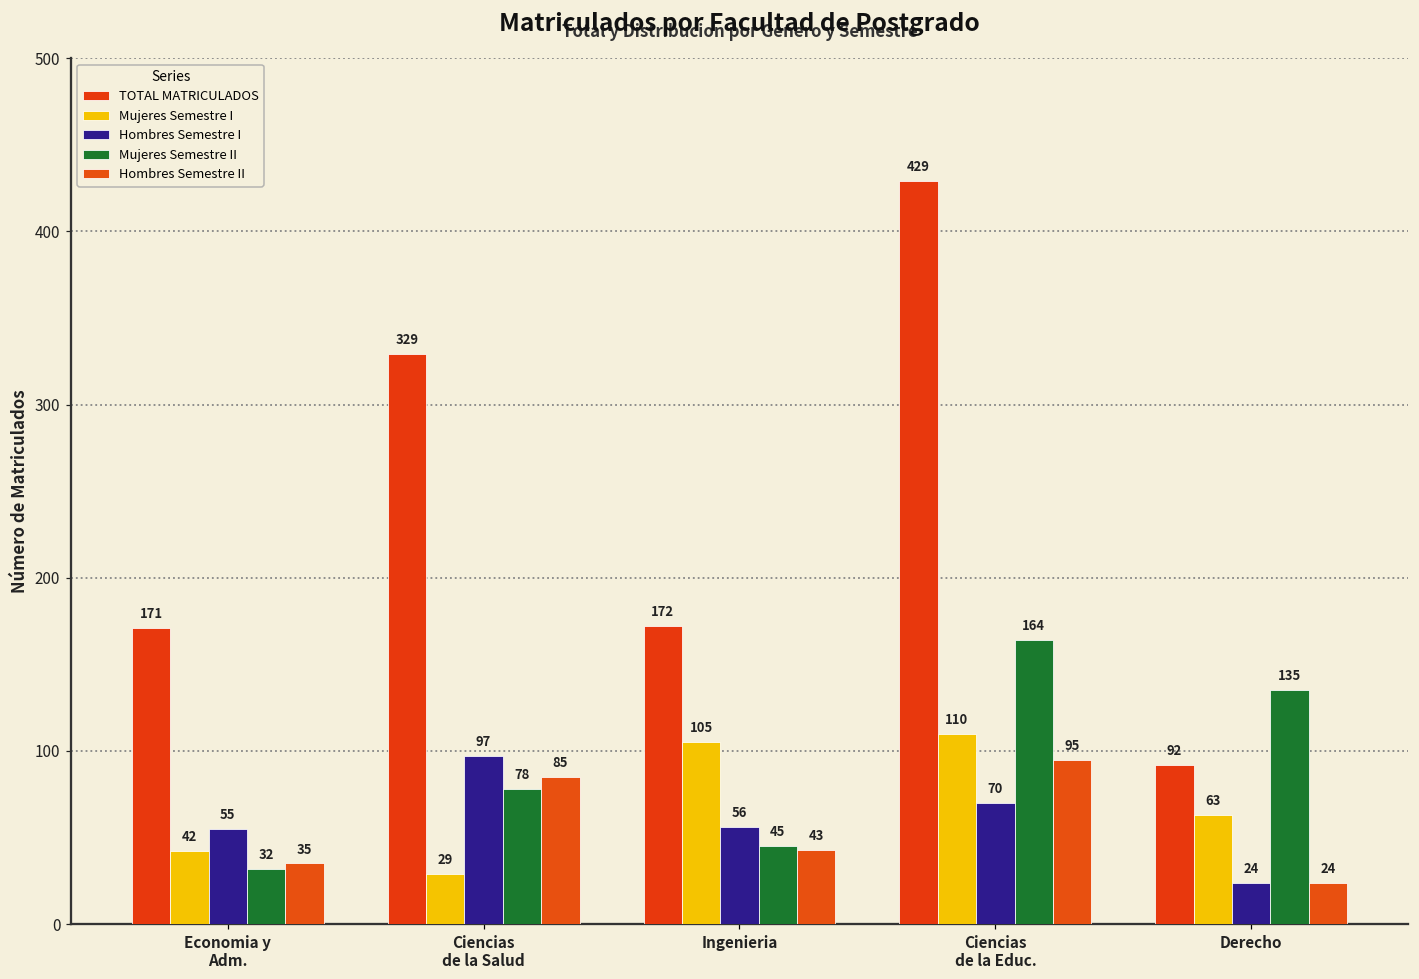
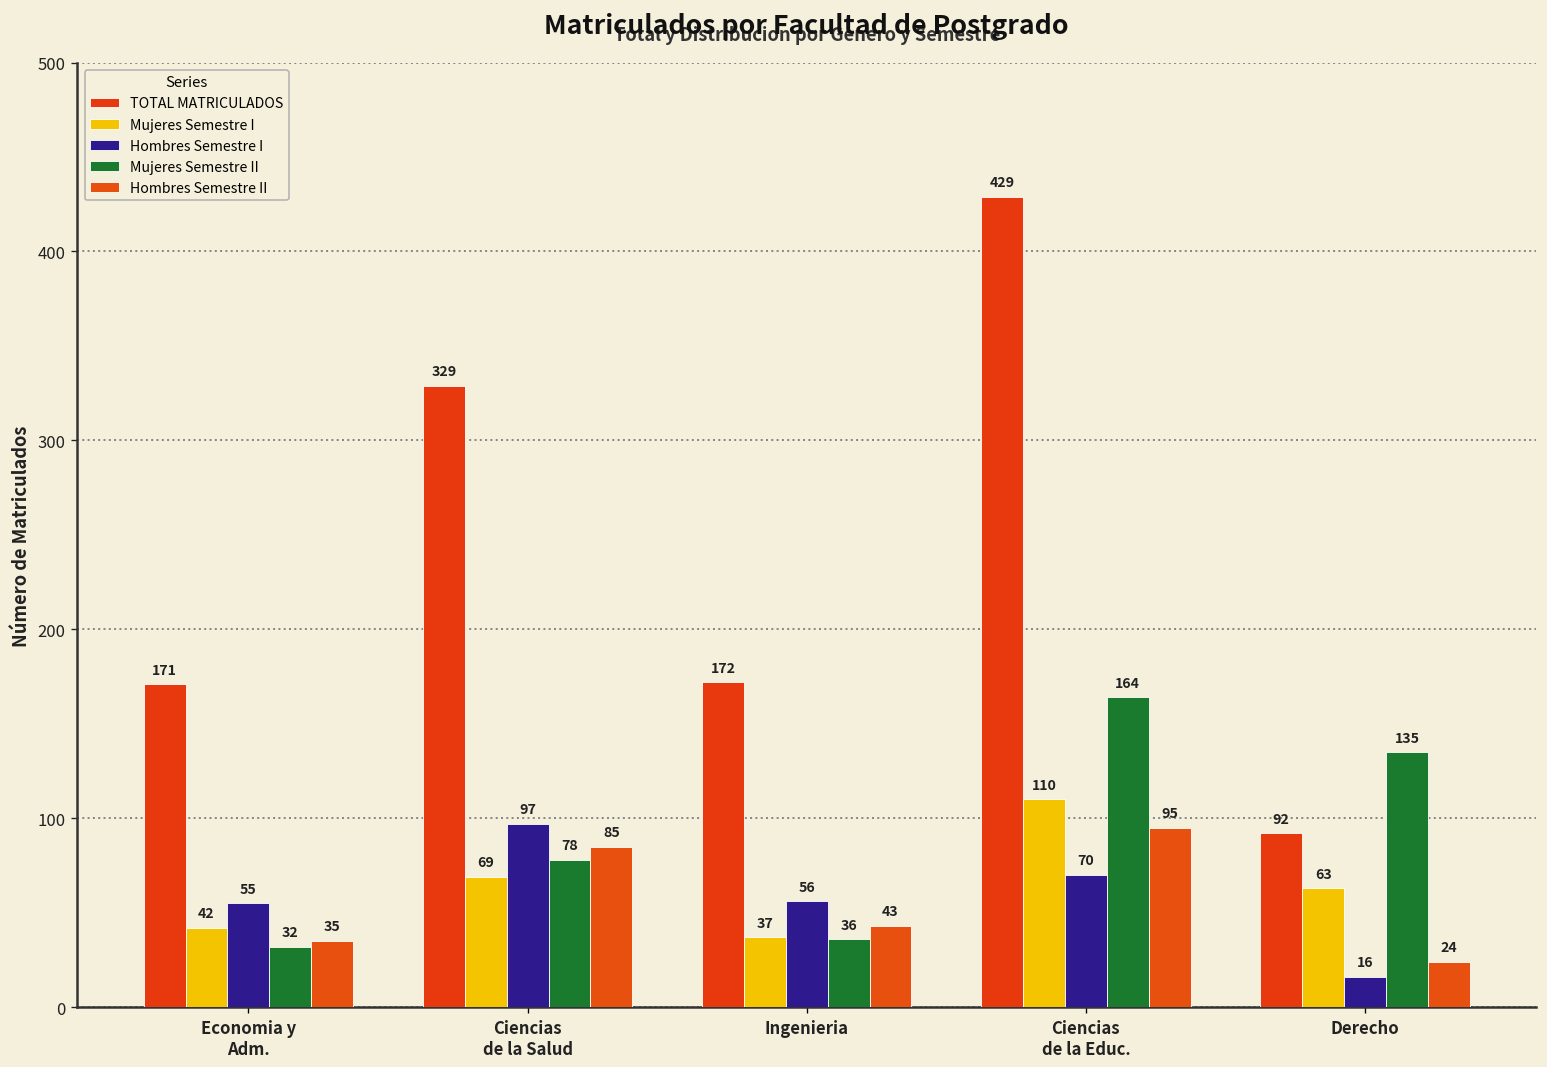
  {
    "Mujeres Semestre I": {
      "Economia y Adm.": 42,
-     "Ciencias de la Salud": 29,
-     "Ingenieria": 105,
+     "Ciencias de la Salud": 69,
+     "Ingenieria": 37,
      "Ciencias de la Educ.": 110,
      "Derecho": 63
    },
    "Hombres Semestre I": {
      "Economia y Adm.": 55,
      "Ciencias de la Salud": 97,
      "Ingenieria": 56,
      "Ciencias de la Educ.": 70,
-     "Derecho": 24
+     "Derecho": 16
    },
    "Mujeres Semestre II": {
      "Economia y Adm.": 32,
      "Ciencias de la Salud": 78,
-     "Ingenieria": 45,
+     "Ingenieria": 36,
      "Ciencias de la Educ.": 164,
      "Derecho": 135
    }
  }
